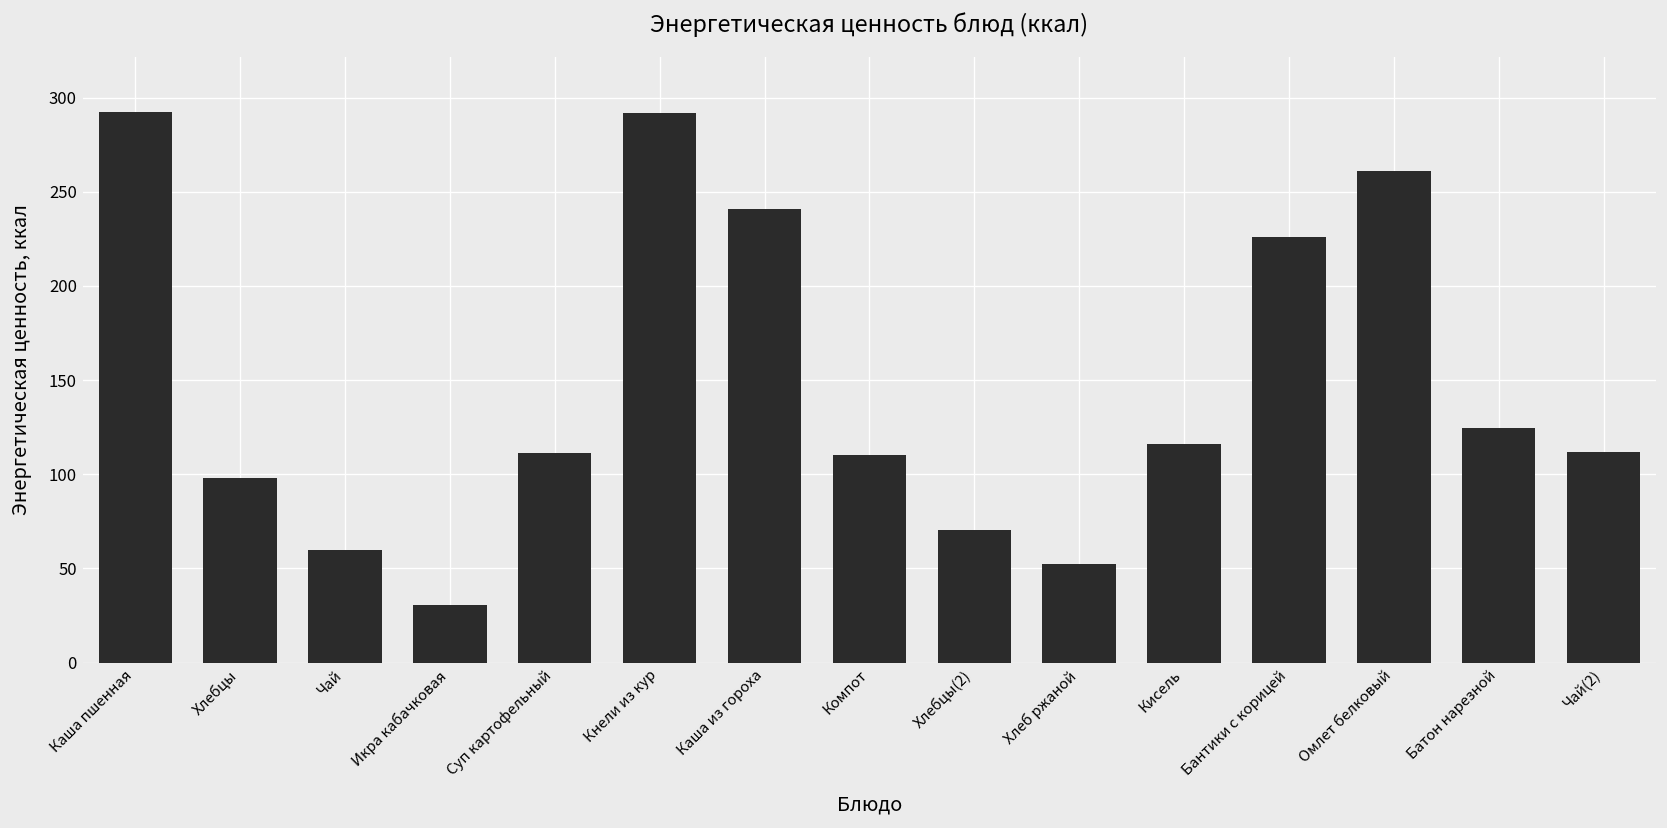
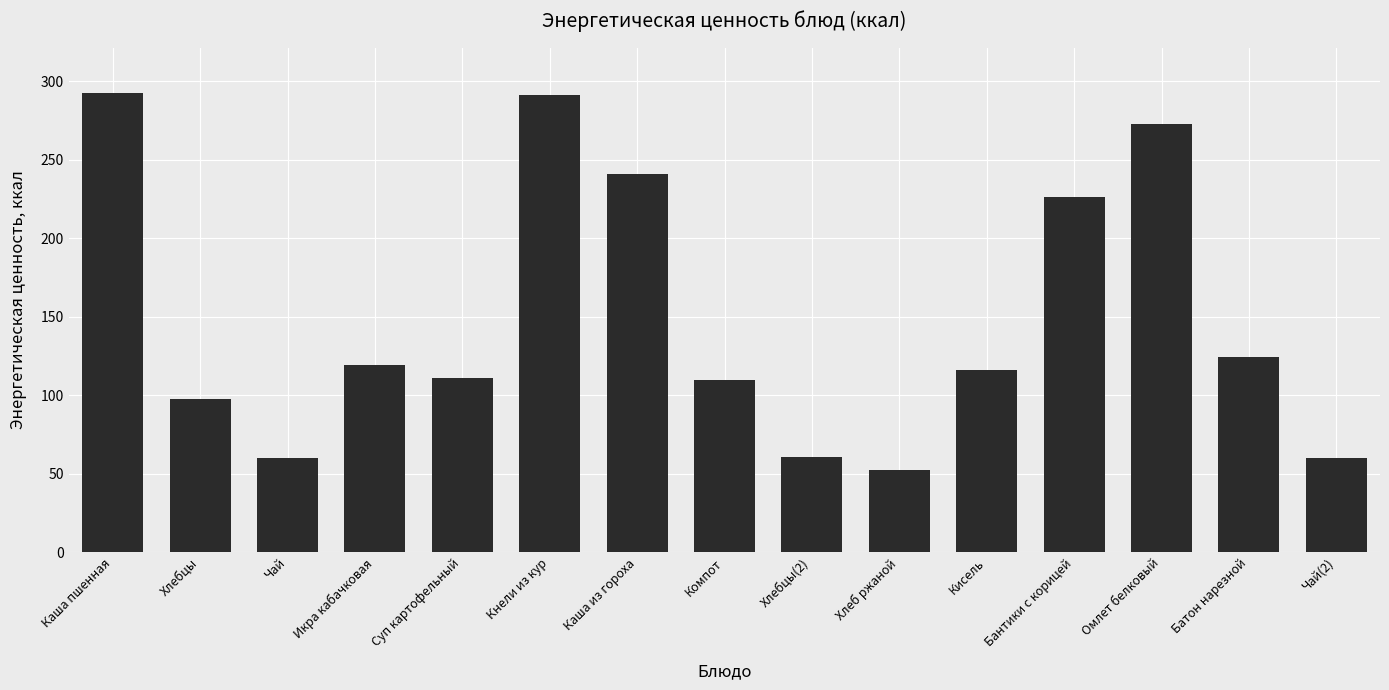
  {
    "Каша пшенная": 292,
    "Хлебцы": 98,
    "Чай": 60,
-   "Икра кабачковая": 31,
+   "Икра кабачковая": 119,
    "Суп картофельный": 111,
    "Кнели из кур": 292,
    "Каша из гороха": 241,
    "Компот": 110,
-   "Хлебцы(2)": 71,
+   "Хлебцы(2)": 61,
    "Хлеб ржаной": 52,
    "Кисель": 116,
    "Бантики с корицей": 226,
-   "Омлет белковый": 261,
+   "Омлет белковый": 273,
    "Батон нарезной": 124,
-   "Чай(2)": 112
+   "Чай(2)": 60
  }
